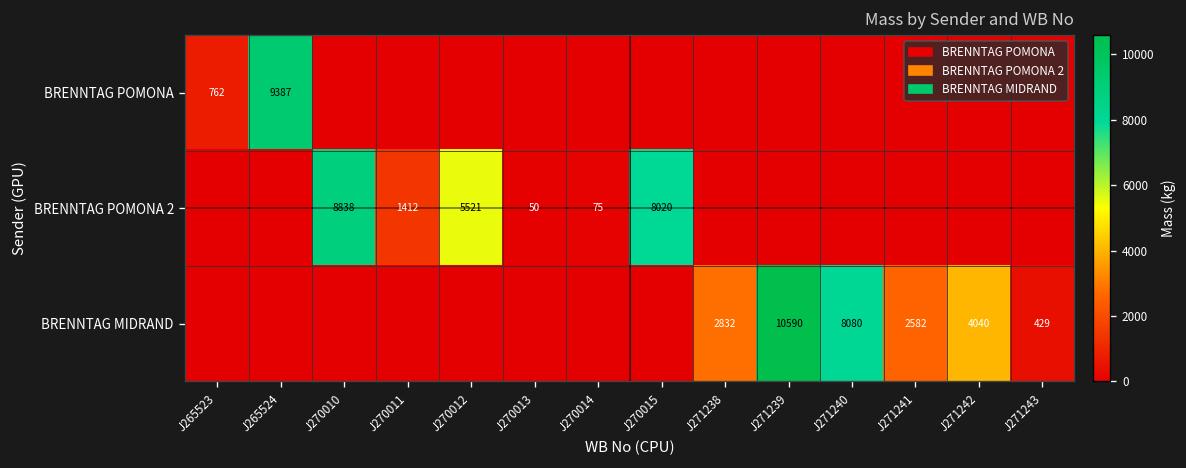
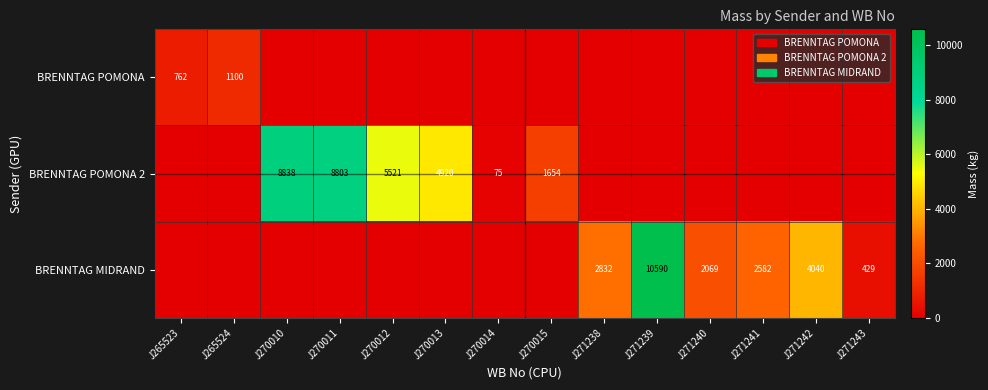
  {
    "BRENNTAG POMONA": {
      "J265523": 762,
-     "J265524": 9387
+     "J265524": 1100
    },
    "BRENNTAG POMONA 2": {
      "J270010": 8838,
-     "J270011": 1412,
+     "J270011": 8803,
      "J270012": 5521,
-     "J270013": 50,
+     "J270013": 4920,
      "J270014": 75,
-     "J270015": 8020
+     "J270015": 1654
    },
    "BRENNTAG MIDRAND": {
      "J271238": 2832,
      "J271239": 10590,
-     "J271240": 8080,
+     "J271240": 2069,
      "J271241": 2582,
      "J271242": 4040,
      "J271243": 429
    }
  }
